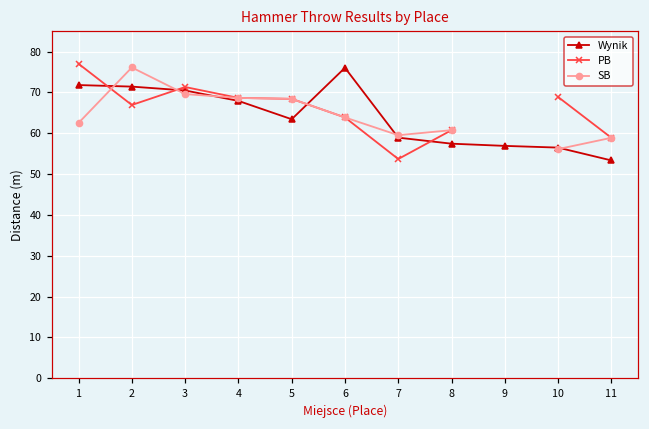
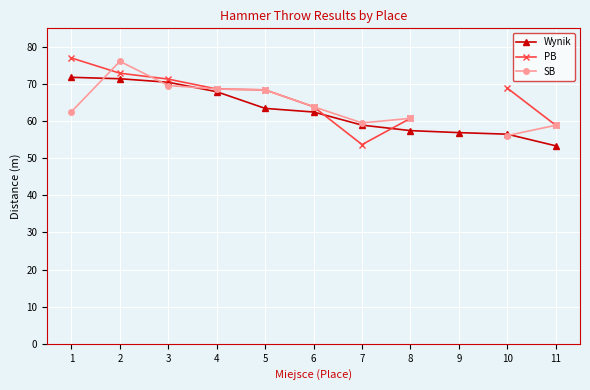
  {
    "Wynik": {
      "1": 72,
      "2": 71,
      "3": 70,
      "4": 68,
      "5": 63,
-     "6": 76,
+     "6": 62,
      "8": 57,
      "9": 57,
      "11": 53
    },
    "PB": {
      "1": 77,
-     "2": 67,
+     "2": 73,
      "3": 71,
      "7": 54,
      "10": 69
    },
    "SB": {
      "1": 63,
      "2": 76,
      "3": 70
    }
  }
